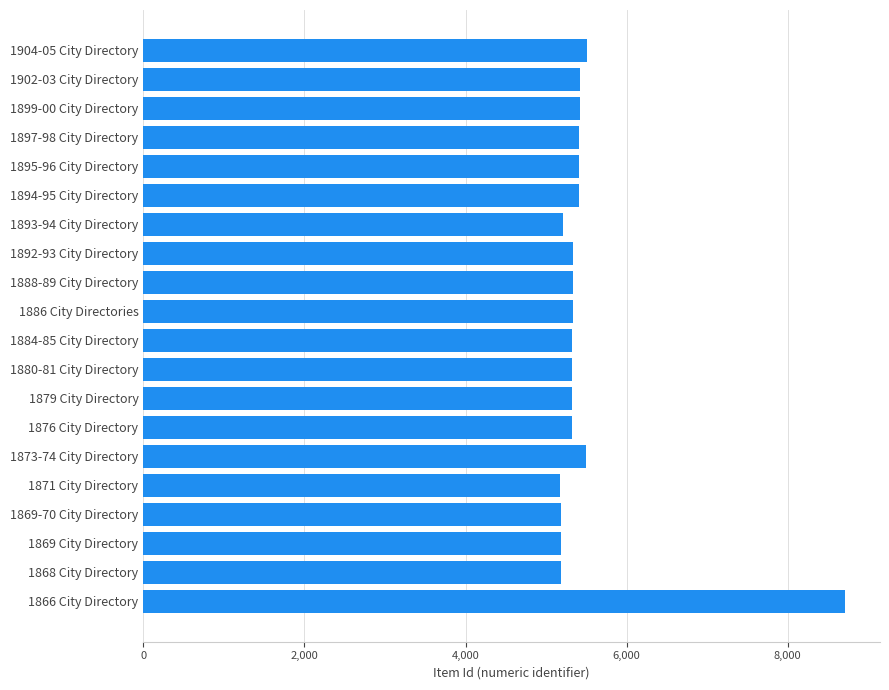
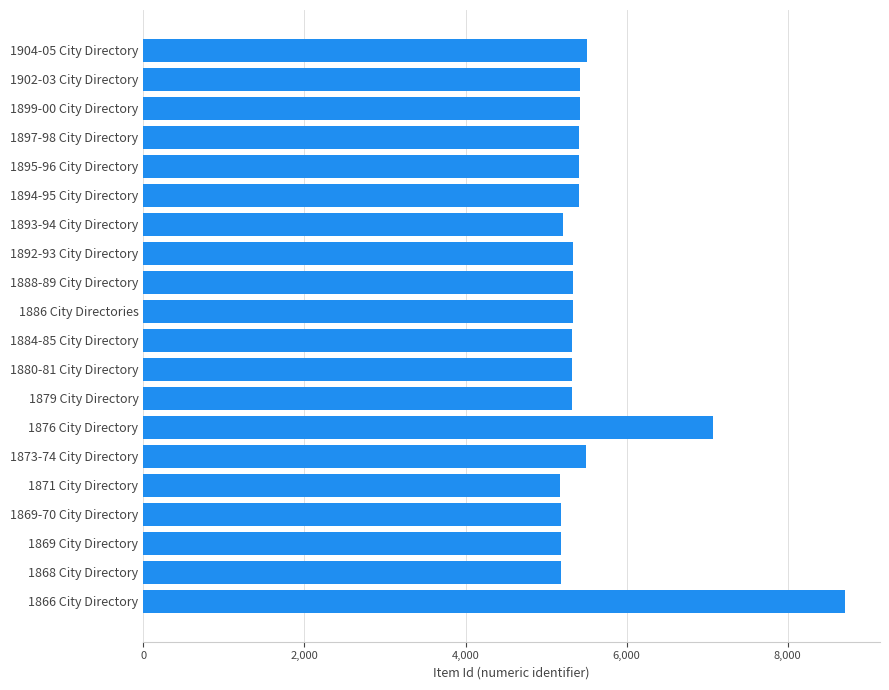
  {
    "1904-05 City Directory": "5,500",
    "1902-03 City Directory": "5,400",
    "1899-00 City Directory": "5,400",
    "1897-98 City Directory": "5,400",
    "1895-96 City Directory": "5,400",
    "1894-95 City Directory": "5,400",
    "1893-94 City Directory": "5,200",
    "1892-93 City Directory": "5,300",
    "1888-89 City Directory": "5,300",
    "1886 City Directories": "5,300",
    "1884-85 City Directory": "5,300",
    "1880-81 City Directory": "5,300",
    "1879 City Directory": "5,300",
-   "1876 City Directory": "5,300",
+   "1876 City Directory": "7,100",
    "1873-74 City Directory": "5,500",
    "1871 City Directory": "5,200",
    "1869-70 City Directory": "5,200",
    "1869 City Directory": "5,200",
    "1868 City Directory": "5,200",
    "1866 City Directory": "8,700"
  }
